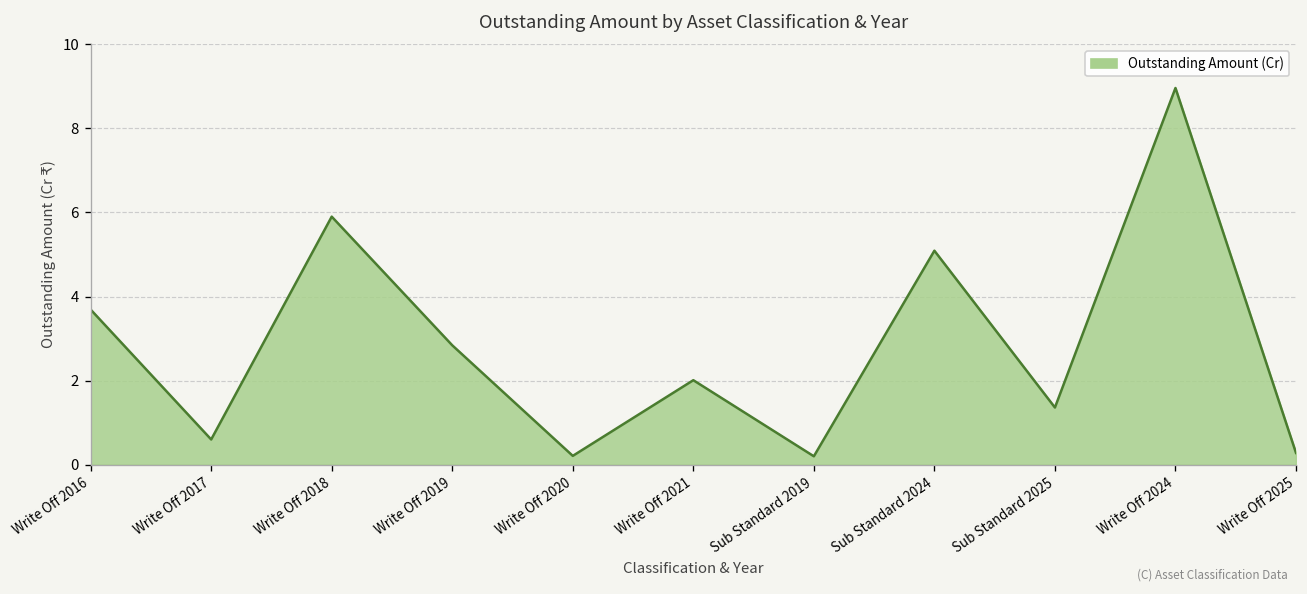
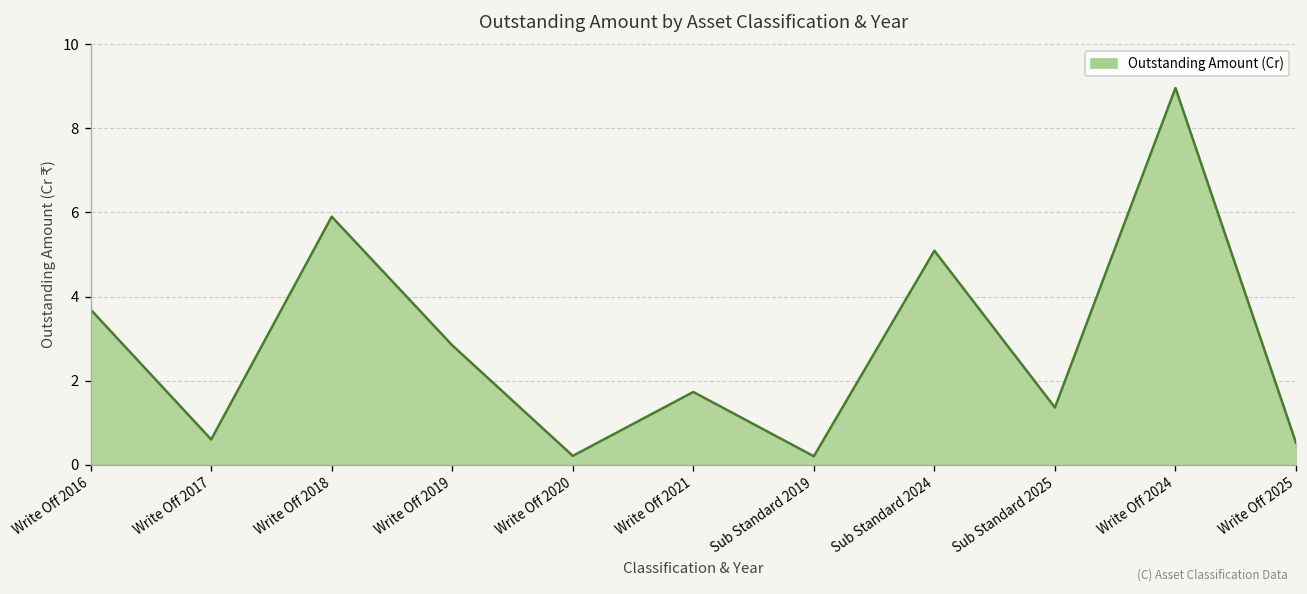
  {
    "Write Off 2016": 3.7,
    "Write Off 2017": 0.6,
    "Write Off 2018": 5.9,
    "Write Off 2019": 2.8,
    "Write Off 2020": 0.2,
-   "Write Off 2021": 2.0,
+   "Write Off 2021": 1.7,
    "Sub Standard 2019": 0.2,
    "Sub Standard 2024": 5.1,
    "Sub Standard 2025": 1.4,
    "Write Off 2024": 9.0,
-   "Write Off 2025": 0.3
+   "Write Off 2025": 0.5
  }
